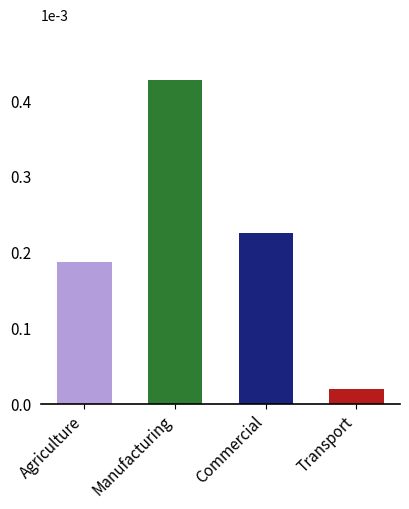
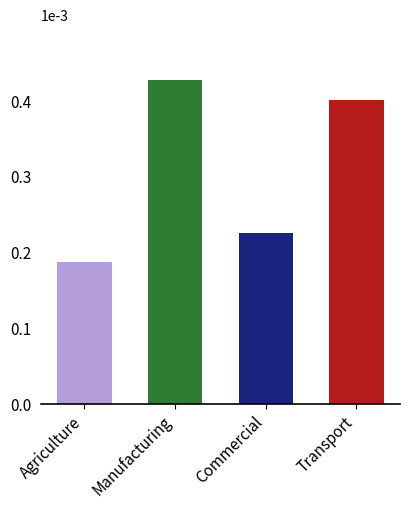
  {
    "Agriculture": 0.19,
    "Manufacturing": 0.43,
    "Commercial": 0.23,
-   "Transport": 0.02
+   "Transport": 0.40
  }
